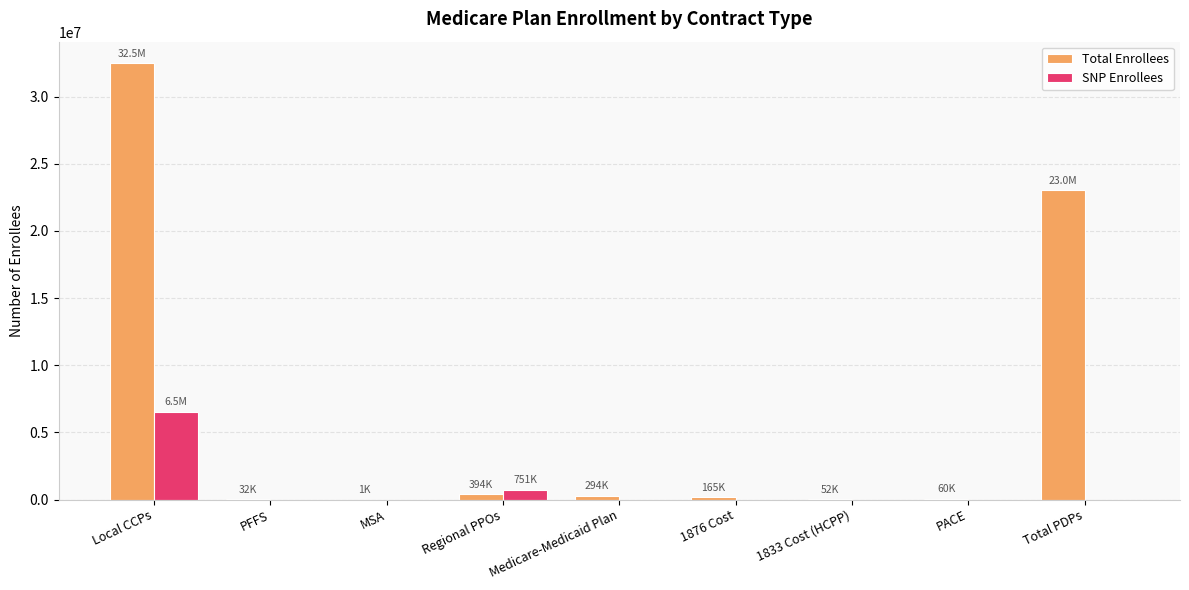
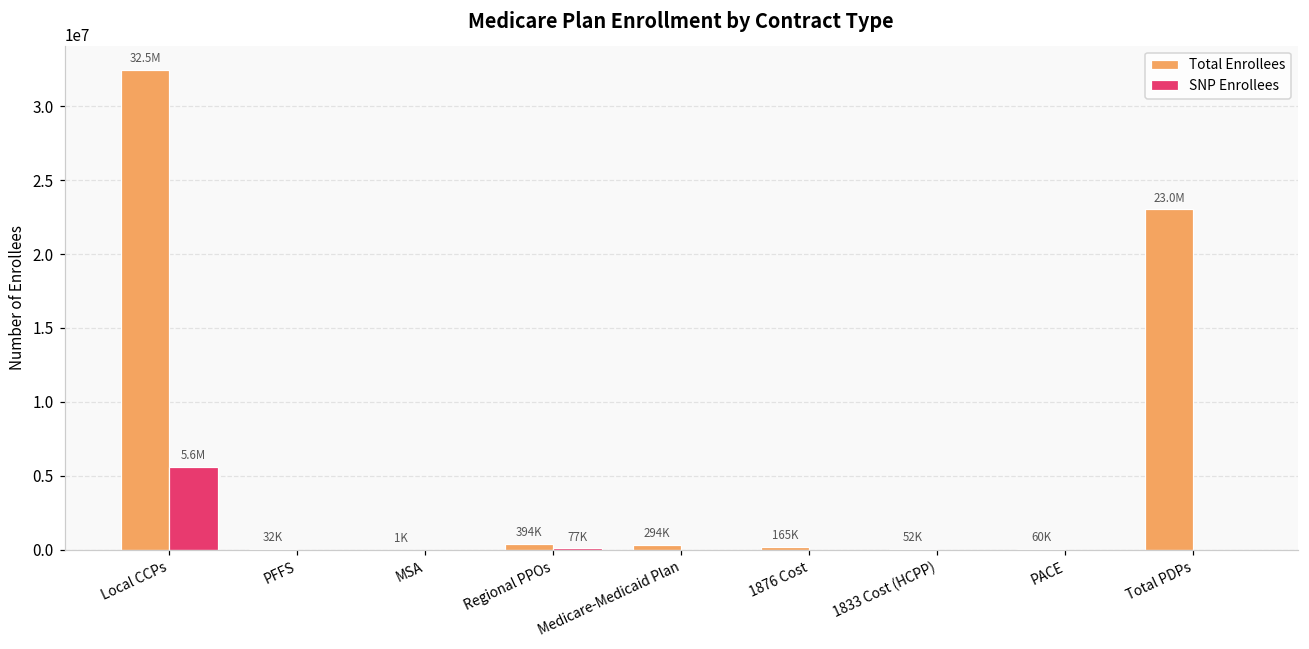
  {
    "Total Enrollees": {
      "Local CCPs": "32.5M",
      "PFFS": "32K",
      "MSA": "1K",
      "Regional PPOs": "394K",
      "Medicare-Medicaid Plan": "294K",
      "1876 Cost": "165K",
      "1833 Cost (HCPP)": "52K",
      "PACE": "60K",
      "Total PDPs": "23.0M"
    },
    "SNP Enrollees": {
-     "Local CCPs": "6.5M",
-     "Regional PPOs": "751K"
+     "Local CCPs": "5.6M",
+     "Regional PPOs": "77K"
    }
  }
